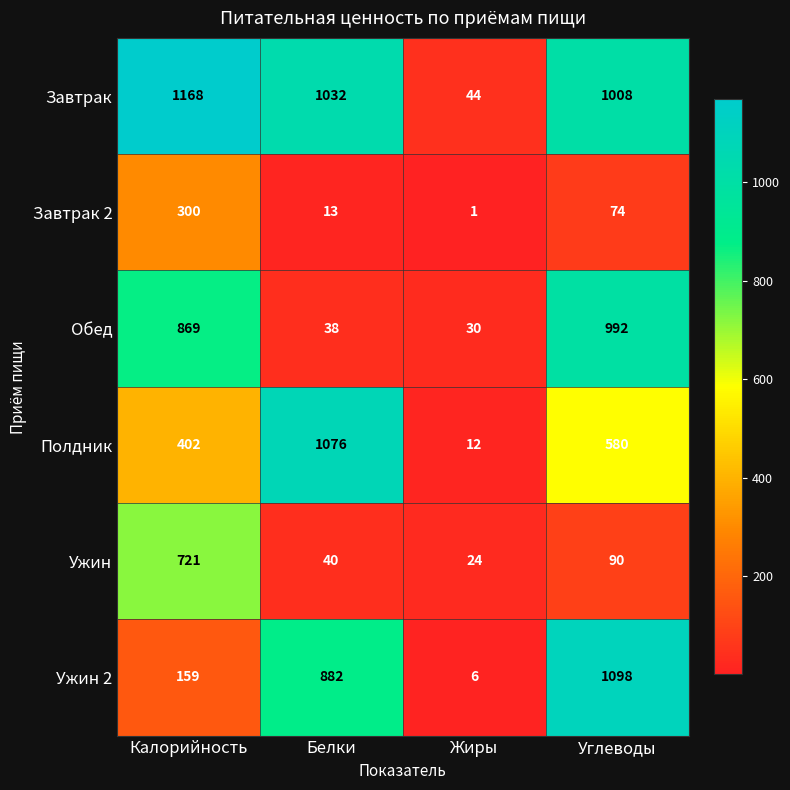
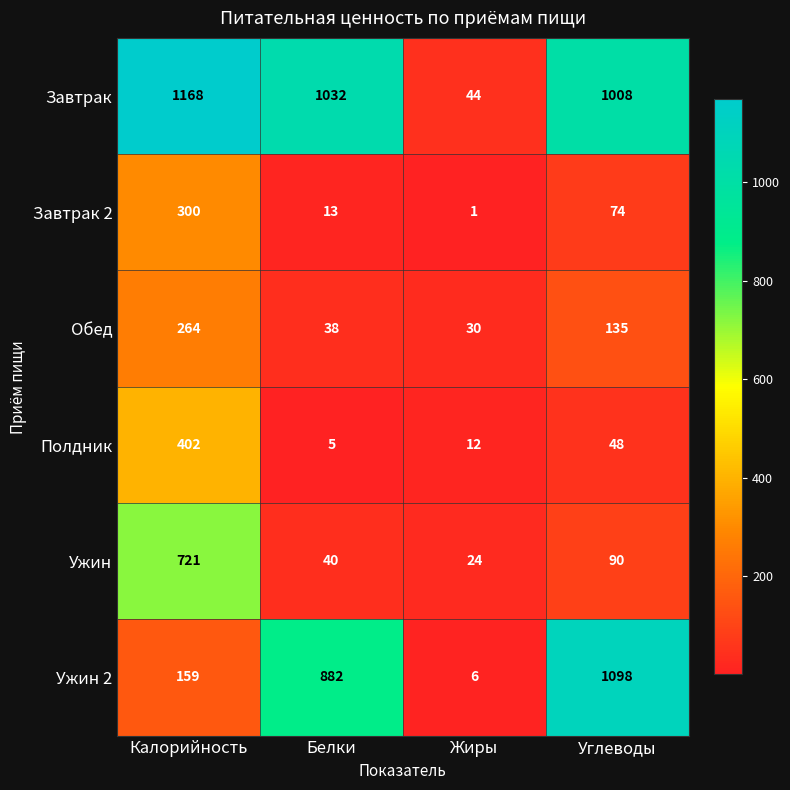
  {
    "Завтрак": {
      "Калорийность": 1168,
      "Белки": 1032,
      "Жиры": 44,
      "Углеводы": 1008
    },
    "Завтрак 2": {
      "Калорийность": 300,
      "Белки": 13,
      "Жиры": 1,
      "Углеводы": 74
    },
    "Обед": {
-     "Калорийность": 869,
+     "Калорийность": 264,
      "Белки": 38,
      "Жиры": 30,
-     "Углеводы": 992
+     "Углеводы": 135
    },
    "Полдник": {
      "Калорийность": 402,
-     "Белки": 1076,
+     "Белки": 5,
      "Жиры": 12,
-     "Углеводы": 580
+     "Углеводы": 48
    },
    "Ужин": {
      "Калорийность": 721,
      "Белки": 40,
      "Жиры": 24,
      "Углеводы": 90
    },
    "Ужин 2": {
      "Калорийность": 159,
      "Белки": 882,
      "Жиры": 6,
      "Углеводы": 1098
    }
  }
